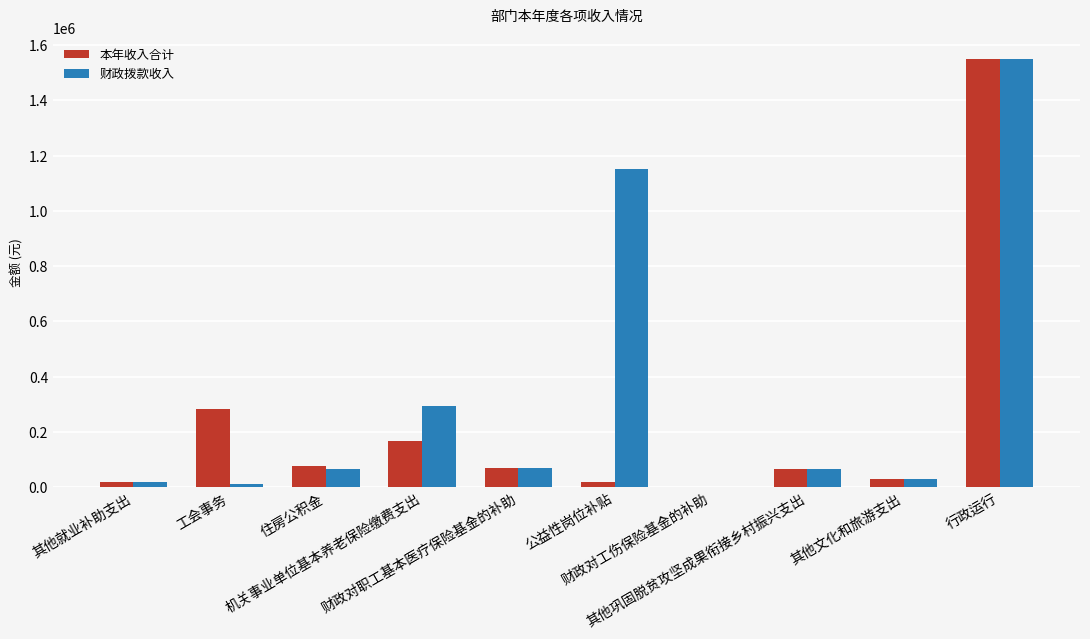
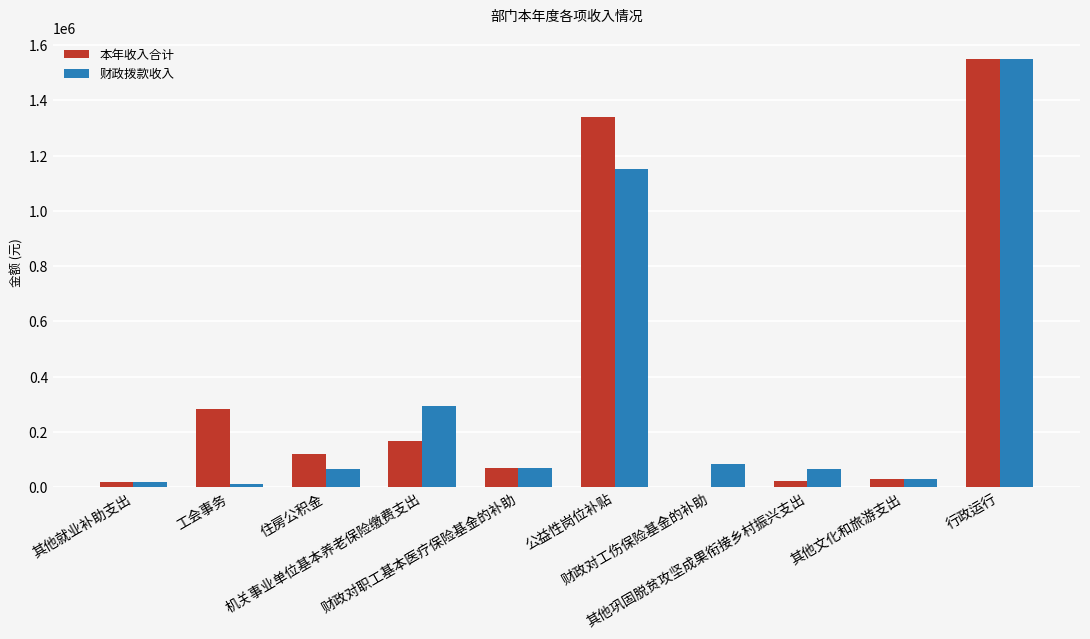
  {
    "本年收入合计": {
      "其他就业补助支出": 20000,
      "工会事务": 280000,
-     "住房公积金": 80000,
+     "住房公积金": 120000,
      "机关事业单位基本养老保险缴费支出": 170000,
      "财政对职工基本医疗保险基金的补助": 70000,
-     "公益性岗位补贴": 20000,
-     "其他巩固脱贫攻坚成果衔接乡村振兴支出": 70000,
+     "公益性岗位补贴": 1340000,
+     "其他巩固脱贫攻坚成果衔接乡村振兴支出": 20000,
      "其他文化和旅游支出": 30000,
      "行政运行": 1550000
    },
    "财政拨款收入": {
      "其他就业补助支出": 20000,
      "工会事务": 10000,
      "住房公积金": 60000,
      "机关事业单位基本养老保险缴费支出": 300000,
      "财政对职工基本医疗保险基金的补助": 70000,
      "公益性岗位补贴": 1150000,
-     "财政对工伤保险基金的补助": 0,
+     "财政对工伤保险基金的补助": 80000,
      "其他巩固脱贫攻坚成果衔接乡村振兴支出": 70000,
      "其他文化和旅游支出": 30000,
      "行政运行": 1550000
    }
  }
